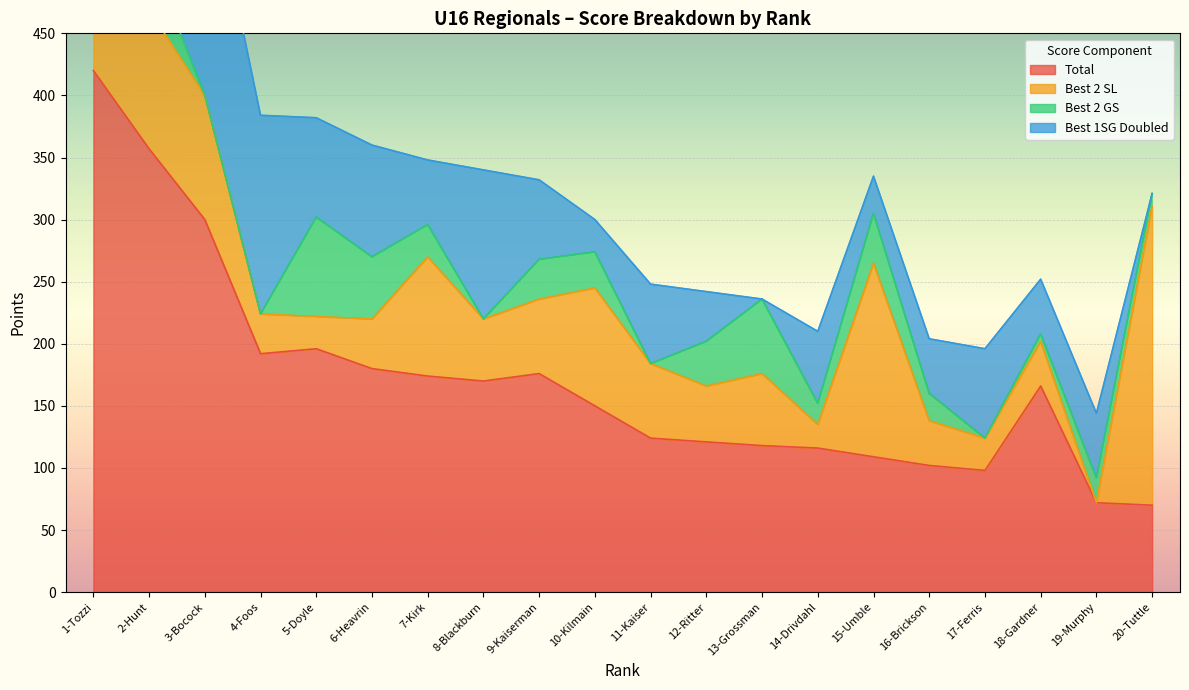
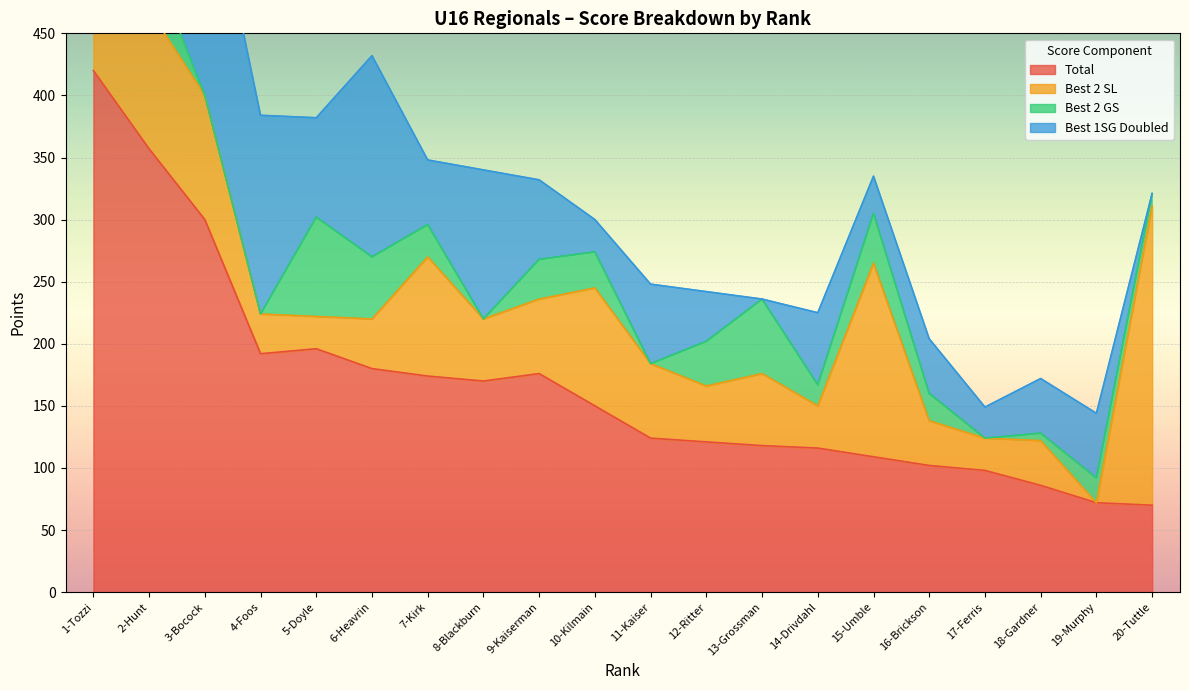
  {
    "Total": {
      "1-Tozzi": 420,
      "2-Hunt": 357,
      "3-Bocock": 300,
      "4-Foos": 192,
      "5-Doyle": 196,
      "6-Heavrin": 180,
      "7-Kirk": 174,
      "8-Blackburn": 170,
      "9-Kaiserman": 176,
      "10-Kilmain": 150,
      "11-Kaiser": 124,
      "12-Ritter": 121,
      "13-Grossman": 118,
      "14-Drivdahl": 116,
      "15-Umble": 109,
      "16-Brickson": 102,
      "17-Ferris": 98,
-     "18-Gardner": 166,
+     "18-Gardner": 86,
      "20-Tuttle": 70
    },
    "Best 2 SL": {
      "5-Doyle": 26,
      "6-Heavrin": 40,
      "7-Kirk": 96,
      "9-Kaiserman": 60,
      "10-Kilmain": 95,
      "12-Ritter": 45,
      "13-Grossman": 58,
-     "14-Drivdahl": 19,
+     "14-Drivdahl": 34,
      "15-Umble": 156,
      "16-Brickson": 36,
      "18-Gardner": 36,
      "20-Tuttle": 241
    },
    "Best 2 GS": {
      "5-Doyle": 80,
      "6-Heavrin": 50,
      "7-Kirk": 26,
      "9-Kaiserman": 32,
      "10-Kilmain": 29,
      "12-Ritter": 36,
      "14-Drivdahl": 17,
      "15-Umble": 40,
      "16-Brickson": 22,
      "18-Gardner": 6,
      "19-Murphy": 20
    },
    "Best 1SG Doubled": {
      "4-Foos": 160,
      "5-Doyle": 80,
-     "6-Heavrin": 90,
+     "6-Heavrin": 162,
      "7-Kirk": 52,
      "8-Blackburn": 120,
      "9-Kaiserman": 64,
      "10-Kilmain": 26,
      "11-Kaiser": 64,
      "12-Ritter": 40,
      "14-Drivdahl": 58,
      "15-Umble": 30,
      "16-Brickson": 44,
-     "17-Ferris": 72,
+     "17-Ferris": 25,
      "18-Gardner": 44,
      "19-Murphy": 52
    }
  }
